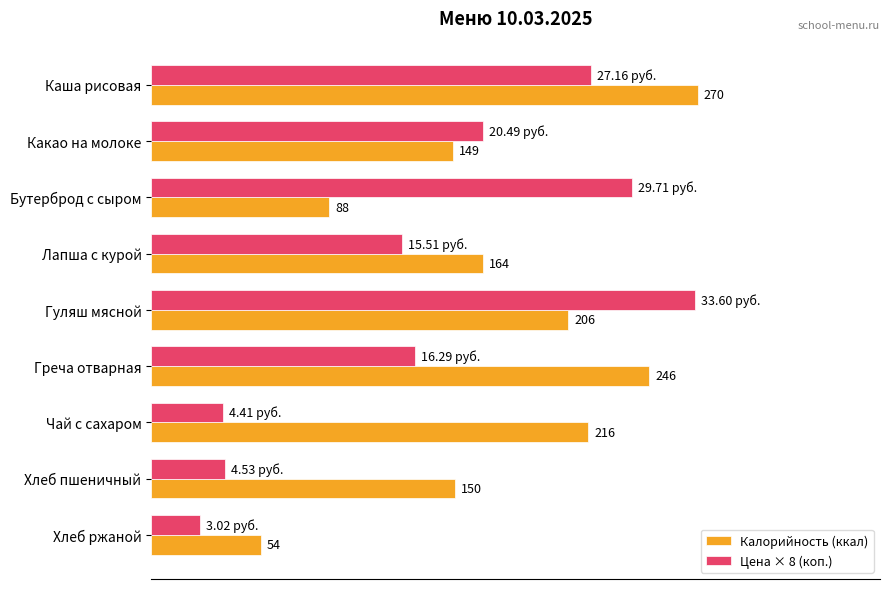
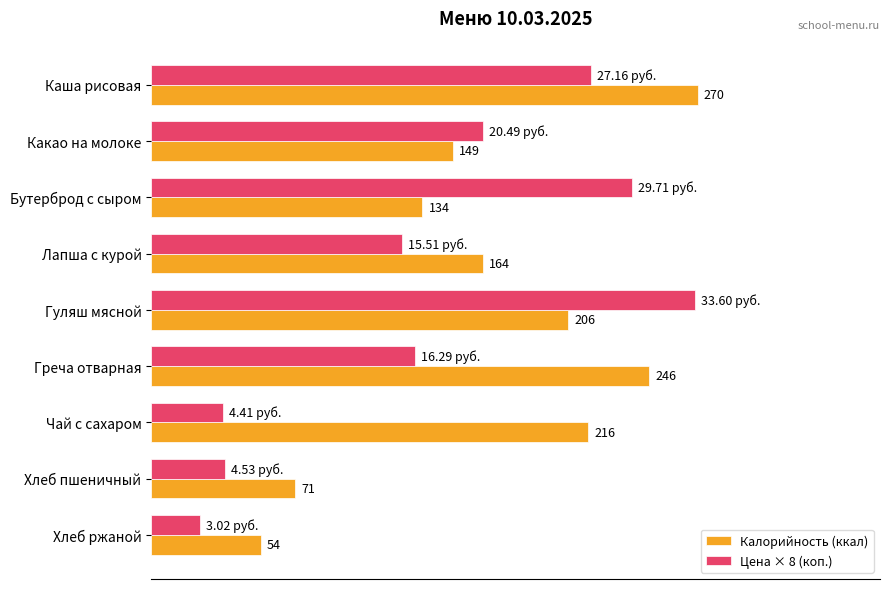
  {
    "Калорийность (ккал)": {
      "Каша рисовая": 270,
      "Какао на молоке": 149,
-     "Бутерброд с сыром": 88,
+     "Бутерброд с сыром": 134,
      "Лапша с курой": 164,
      "Гуляш мясной": 206,
      "Греча отварная": 246,
      "Чай с сахаром": 216,
-     "Хлеб пшеничный": 150,
+     "Хлеб пшеничный": 71,
      "Хлеб ржаной": 54
    }
  }
